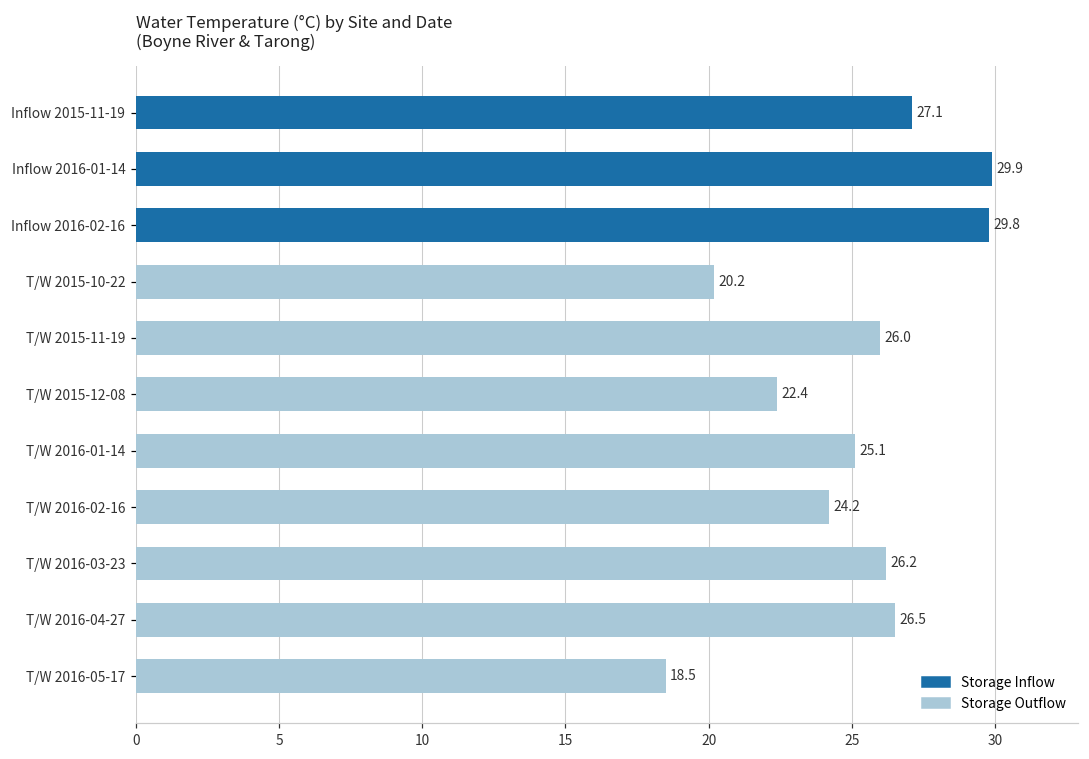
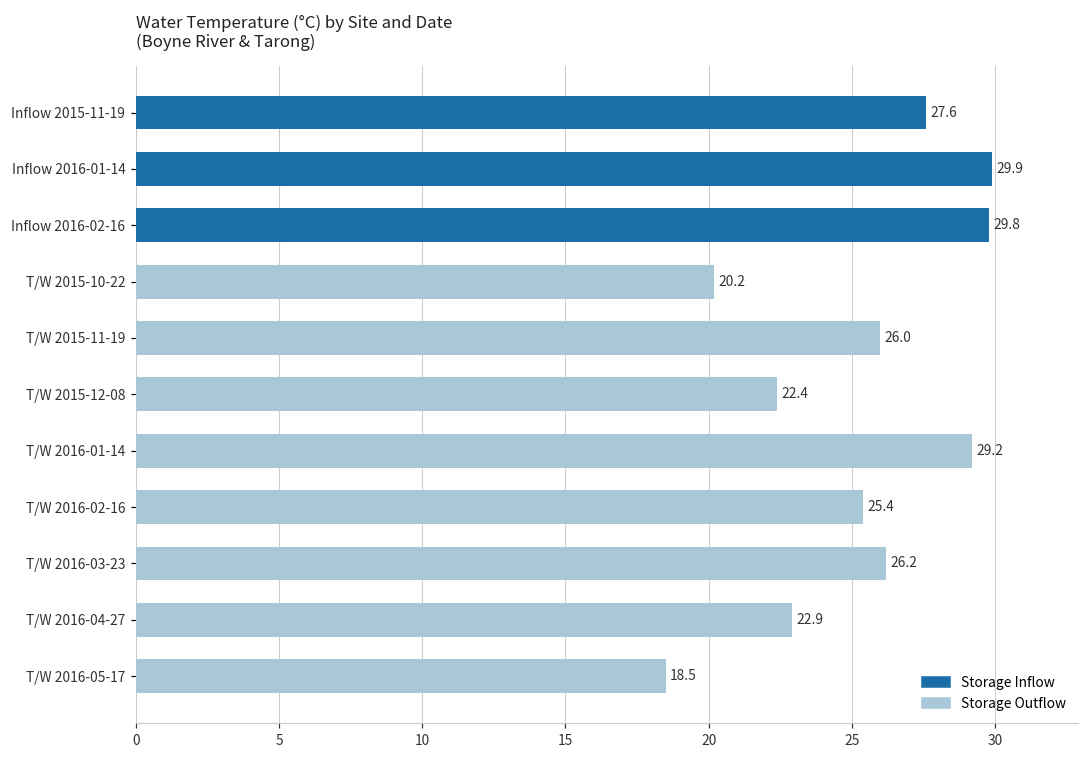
  {
-   "Inflow 2015-11-19": 27.1,
+   "Inflow 2015-11-19": 27.6,
    "Inflow 2016-01-14": 29.9,
    "Inflow 2016-02-16": 29.8,
    "T/W 2015-10-22": 20.2,
    "T/W 2015-11-19": 26.0,
    "T/W 2015-12-08": 22.4,
-   "T/W 2016-01-14": 25.1,
-   "T/W 2016-02-16": 24.2,
+   "T/W 2016-01-14": 29.2,
+   "T/W 2016-02-16": 25.4,
    "T/W 2016-03-23": 26.2,
-   "T/W 2016-04-27": 26.5,
+   "T/W 2016-04-27": 22.9,
    "T/W 2016-05-17": 18.5
  }
